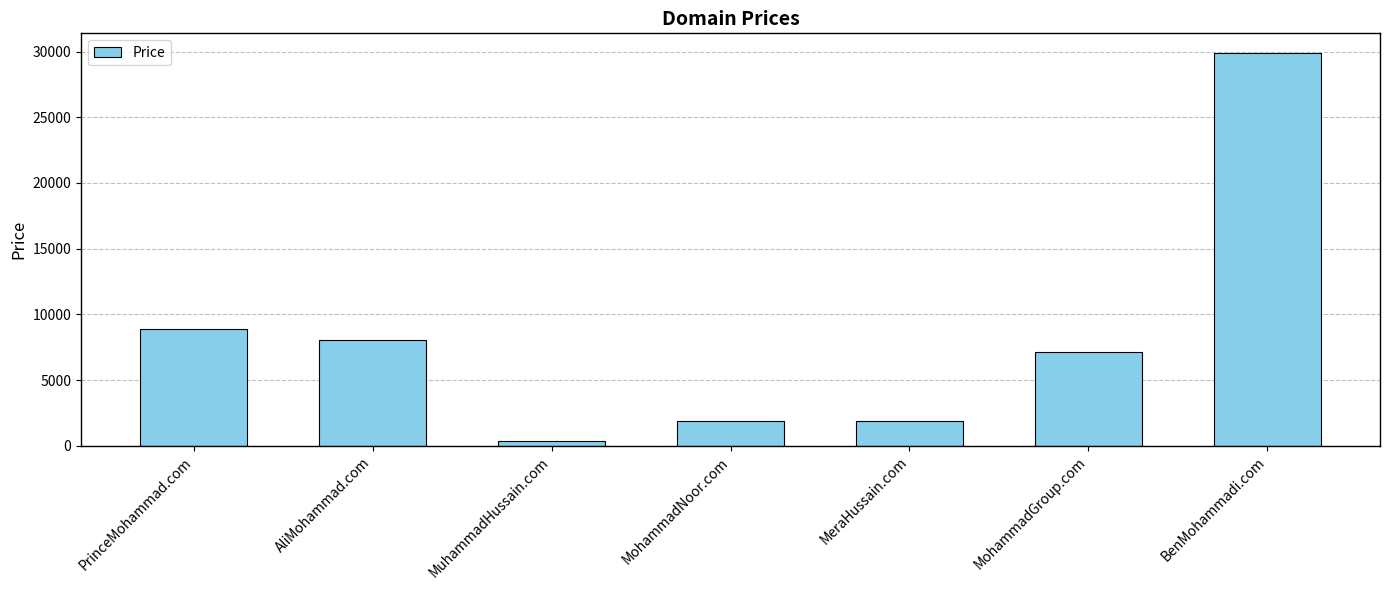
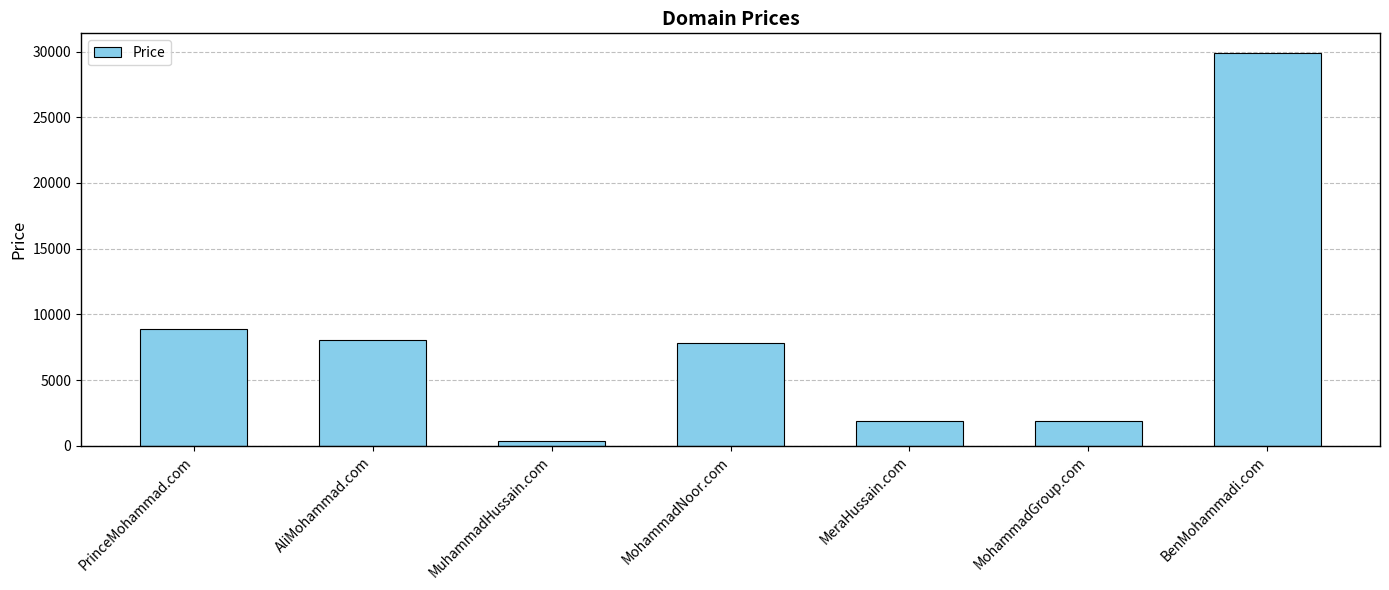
  {
    "PrinceMohammad.com": 8900,
    "AliMohammad.com": 8000,
    "MuhammadHussain.com": 400,
-   "MohammadNoor.com": 1900,
+   "MohammadNoor.com": 7800,
    "MeraHussain.com": 1900,
-   "MohammadGroup.com": 7100,
+   "MohammadGroup.com": 1900,
    "BenMohammadi.com": 29900
  }
